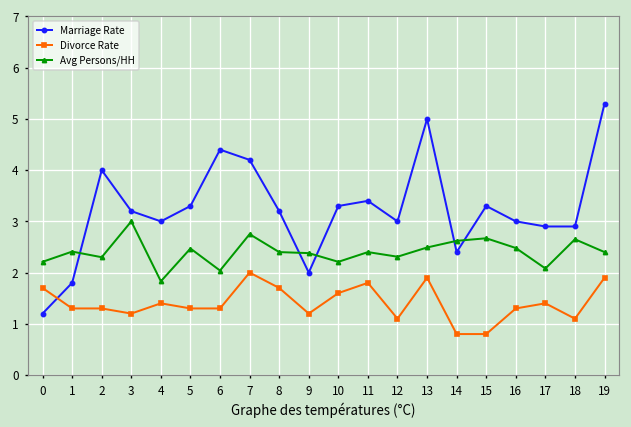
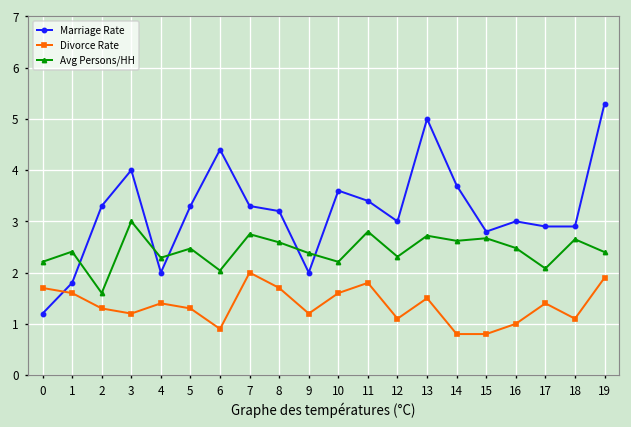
  {
    "Marriage Rate": {
      "0": 1.2,
      "1": 1.8,
-     "2": 4.0,
-     "3": 3.2,
-     "4": 3,
+     "2": 3.3,
+     "3": 4.0,
+     "4": 2,
      "5": 3.3,
      "6": 4.4,
-     "7": 4.2,
+     "7": 3.3,
      "8": 3.2,
      "9": 2.0,
-     "10": 3.3,
+     "10": 3.6,
      "11": 3.4,
      "12": 3.0,
      "13": 5.0,
-     "14": 2.4,
-     "15": 3.3,
+     "14": 3.7,
+     "15": 2.8,
      "16": 3.0,
      "17": 2.9,
      "18": 2.9,
      "19": 5.3
    },
    "Divorce Rate": {
      "0": 1.7,
-     "1": 1.3,
+     "1": 1.6,
      "2": 1.3,
      "3": 1.2,
      "4": 1.4,
      "5": 1.3,
-     "6": 1.3,
+     "6": 0.9,
      "7": 2.0,
      "8": 1.7,
      "9": 1.2,
      "10": 1.6,
      "11": 1.8,
      "12": 1.1,
-     "13": 1.9,
+     "13": 1.5,
      "14": 0.8,
      "15": 0.8,
-     "16": 1.3,
+     "16": 1.0,
      "17": 1.4,
      "18": 1.1,
      "19": 1.9
    },
    "Avg Persons/HH": {
      "0": 2.2,
      "1": 2.4,
-     "2": 2.3,
+     "2": 1.6,
      "3": 3.0,
-     "4": 1.8,
+     "4": 2.3,
      "5": 2.5,
      "6": 2.0,
      "7": 2.8,
-     "8": 2.4,
+     "8": 2.6,
      "9": 2.4,
      "10": 2.2,
-     "11": 2.4,
+     "11": 2.8,
      "12": 2.3,
-     "13": 2.5,
+     "13": 2.7,
      "14": 2.6,
      "15": 2.7,
      "16": 2.5,
      "17": 2.1,
      "18": 2.7,
      "19": 2.4
    }
  }
